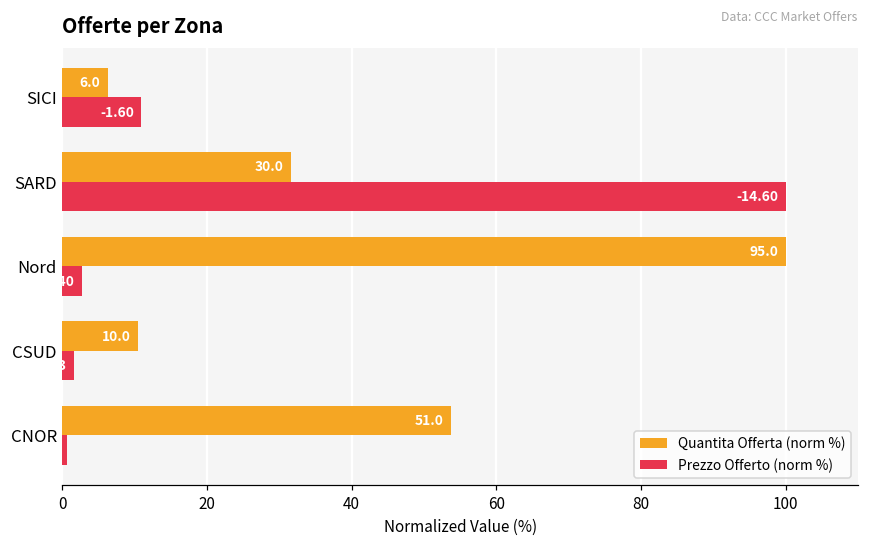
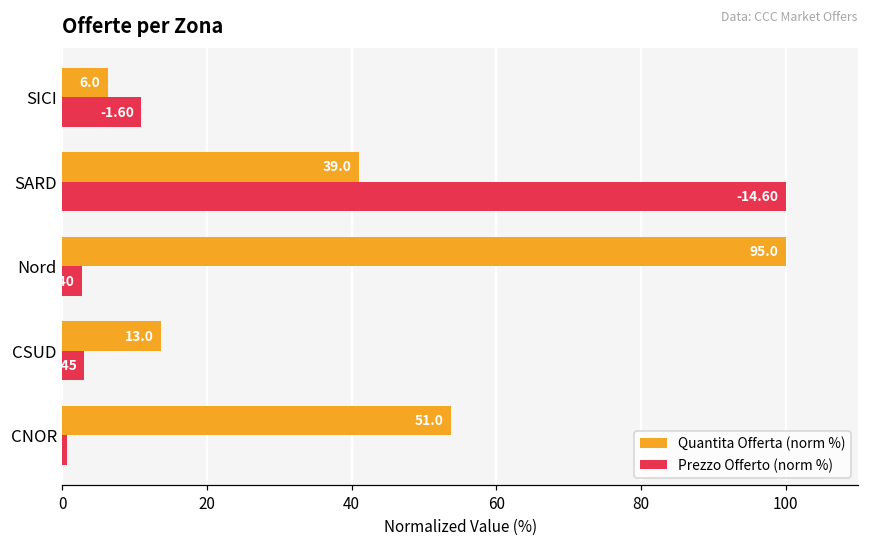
  {
    "Quantita Offerta (norm %)": {
-     "SARD": 30.0,
-     "CSUD": 10.0
+     "SARD": 39.0,
+     "CSUD": 13.0
    },
    "Prezzo Offerto (norm %)": {
      "Nord": 3,
-     "CSUD": 2,
+     "CSUD": 3,
      "CNOR": 1
    }
  }
